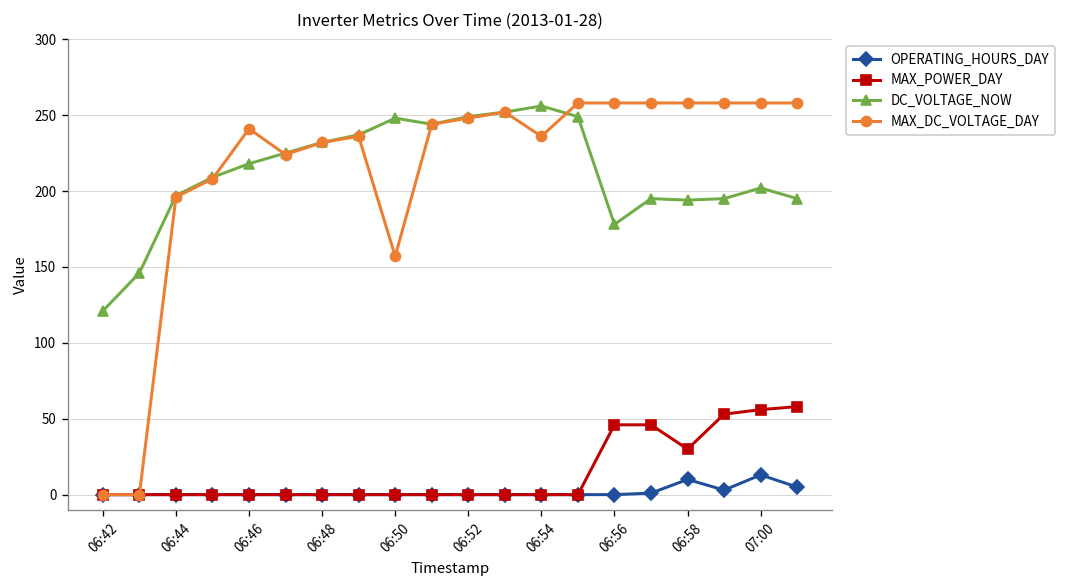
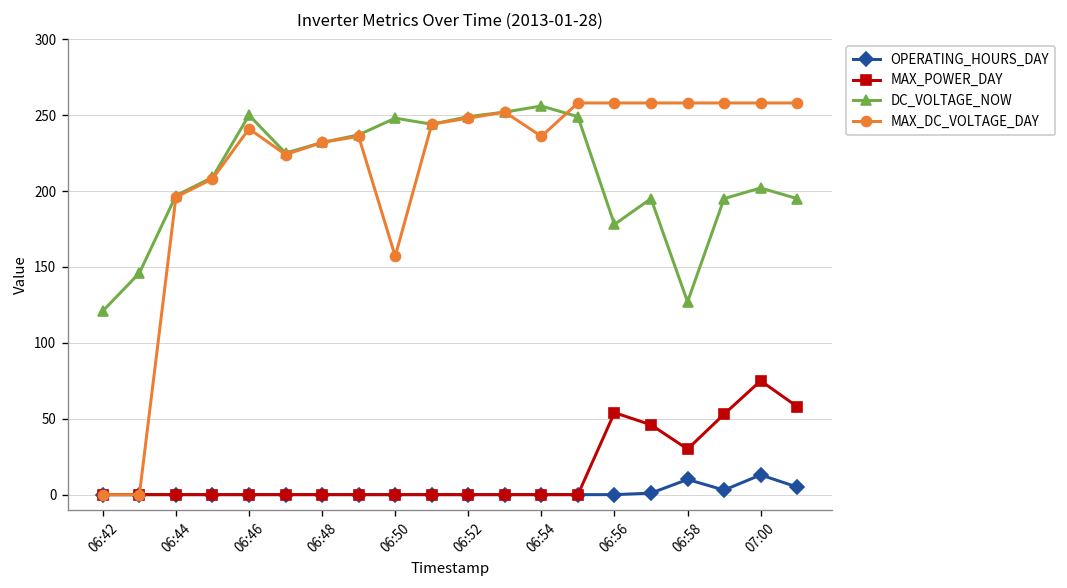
  {
    "OPERATING_HOURS_DAY": {
      "06:56": 0,
      "06:58": 10,
      "07:00": 13
    },
    "MAX_POWER_DAY": {
-     "06:56": 46,
+     "06:56": 54,
      "06:58": 30,
-     "07:00": 56
+     "07:00": 75
    },
    "DC_VOLTAGE_NOW": {
      "06:42": 121,
-     "06:46": 218,
+     "06:46": 250,
      "06:50": 248,
      "06:54": 256,
      "06:56": 178,
-     "06:58": 194,
+     "06:58": 127,
      "07:00": 202
    },
    "MAX_DC_VOLTAGE_DAY": {
      "06:46": 241,
      "06:50": 157,
      "06:54": 236,
      "06:56": 258,
      "06:58": 258,
      "07:00": 258
    }
  }
